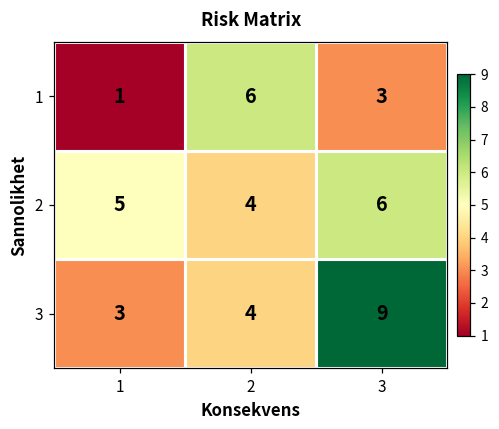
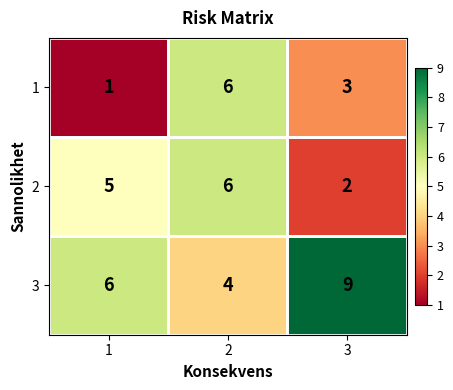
  {
    "1": {
      "1": 1,
      "2": 6,
      "3": 3
    },
    "2": {
      "1": 5,
-     "2": 4,
-     "3": 6
+     "2": 6,
+     "3": 2
    },
    "3": {
-     "1": 3,
+     "1": 6,
      "2": 4,
      "3": 9
    }
  }
